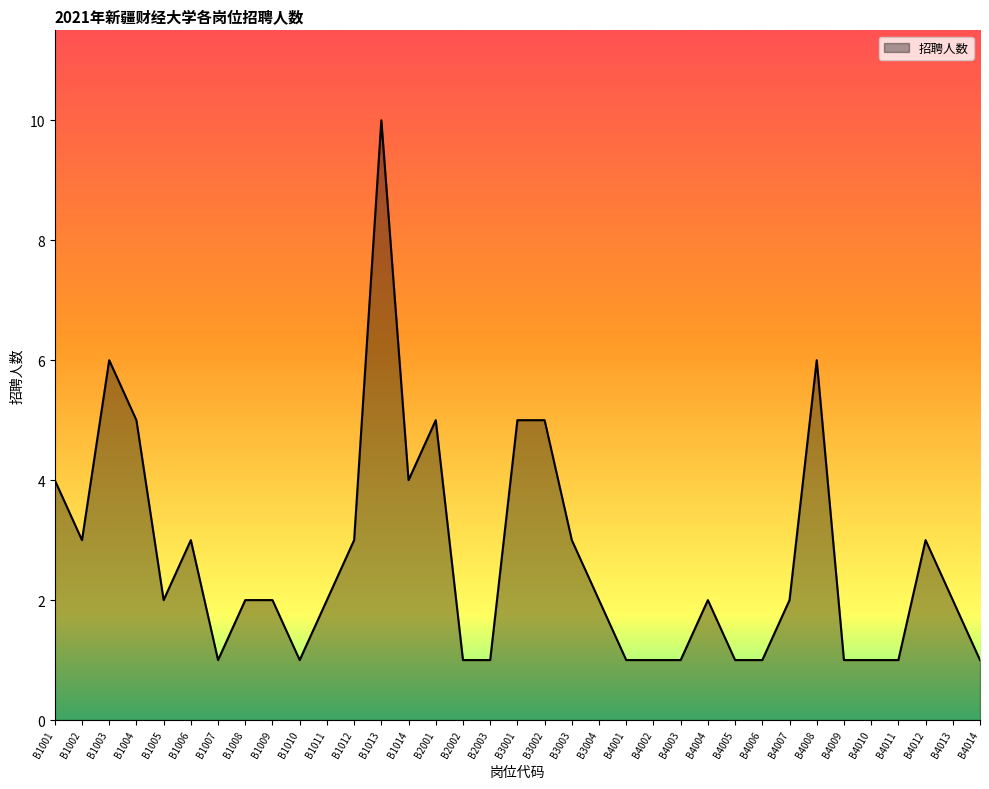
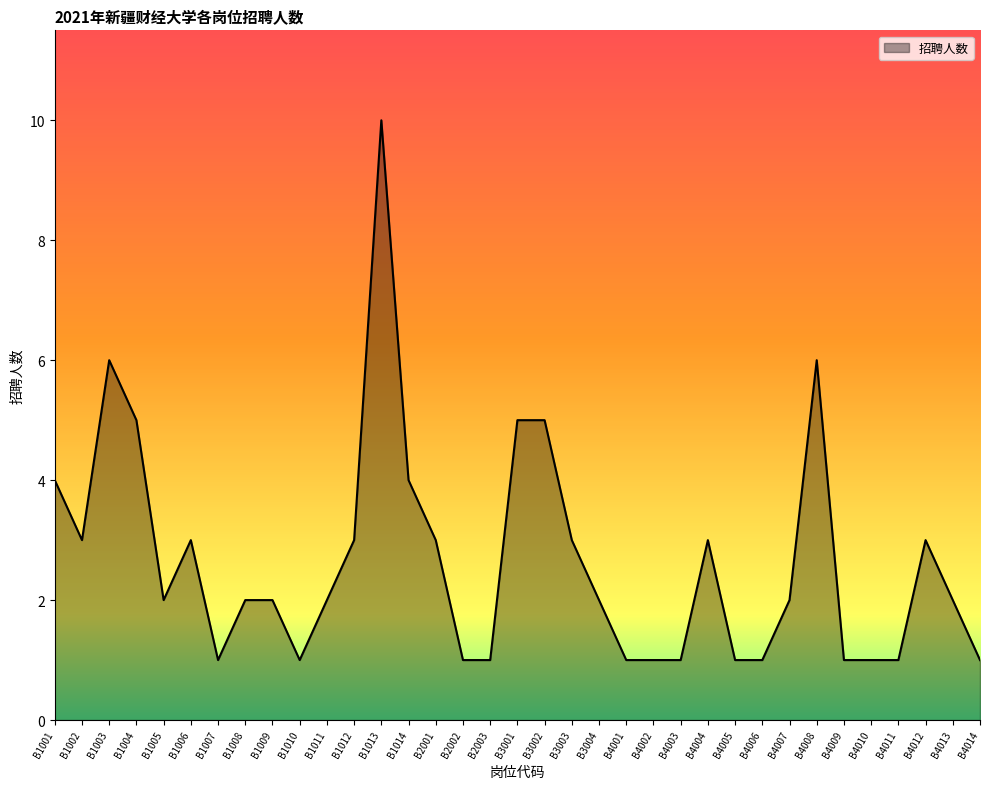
  {
    "B1001": 4,
    "B1002": 3,
    "B1003": 6,
    "B1004": 5,
    "B1005": 2,
    "B1006": 3,
    "B1007": 1,
    "B1008": 2,
    "B1009": 2,
    "B1010": 1,
    "B1011": 2,
    "B1012": 3,
    "B1013": 10,
    "B1014": 4,
-   "B2001": 5,
+   "B2001": 3,
    "B2002": 1,
    "B2003": 1,
    "B3001": 5,
    "B3002": 5,
    "B3003": 3,
    "B3004": 2,
    "B4001": 1,
    "B4002": 1,
    "B4003": 1,
-   "B4004": 2,
+   "B4004": 3,
    "B4005": 1,
    "B4006": 1,
    "B4007": 2,
    "B4008": 6,
    "B4009": 1,
    "B4010": 1,
    "B4011": 1,
    "B4012": 3,
    "B4013": 2,
    "B4014": 1
  }
